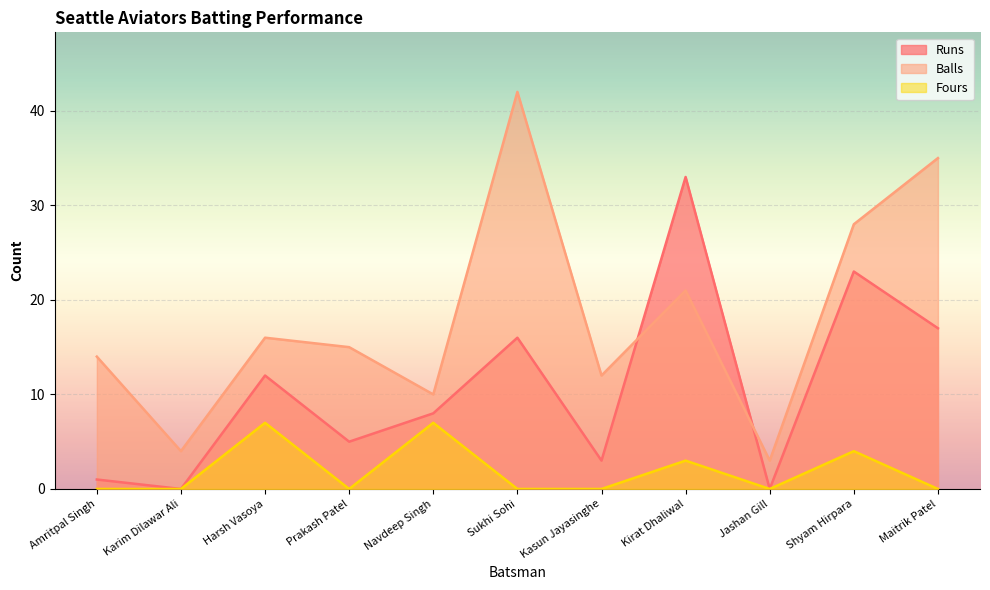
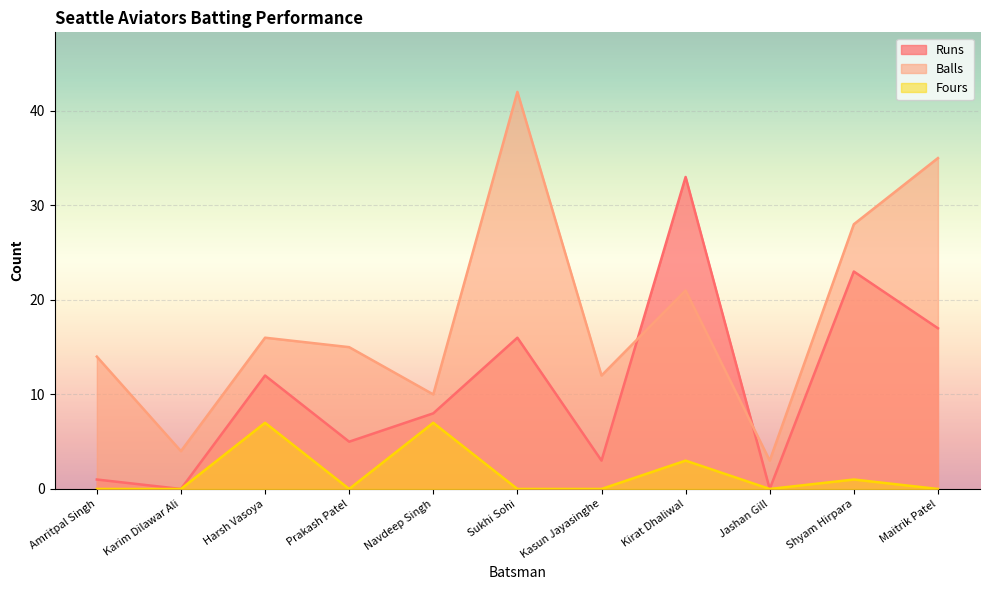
  {
    "Fours": {
      "Amritpal Singh": 0,
      "Harsh Vasoya": 7,
      "Prakash Patel": 0,
      "Navdeep Singh": 7,
      "Sukhi Sohi": 0,
      "Kasun Jayasinghe": 0,
      "Kirat Dhaliwal": 3,
-     "Shyam Hirpara": 4,
+     "Shyam Hirpara": 1,
      "Maitrik Patel": 0
    }
  }
